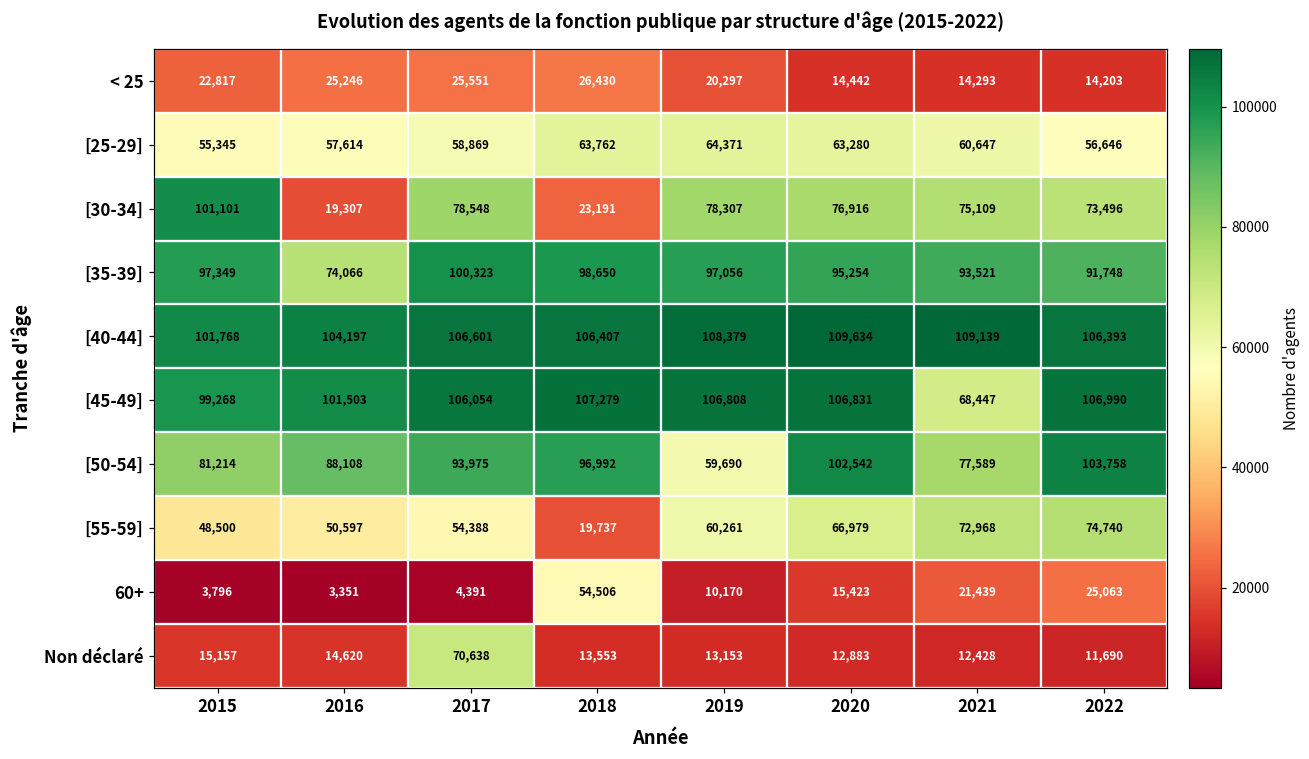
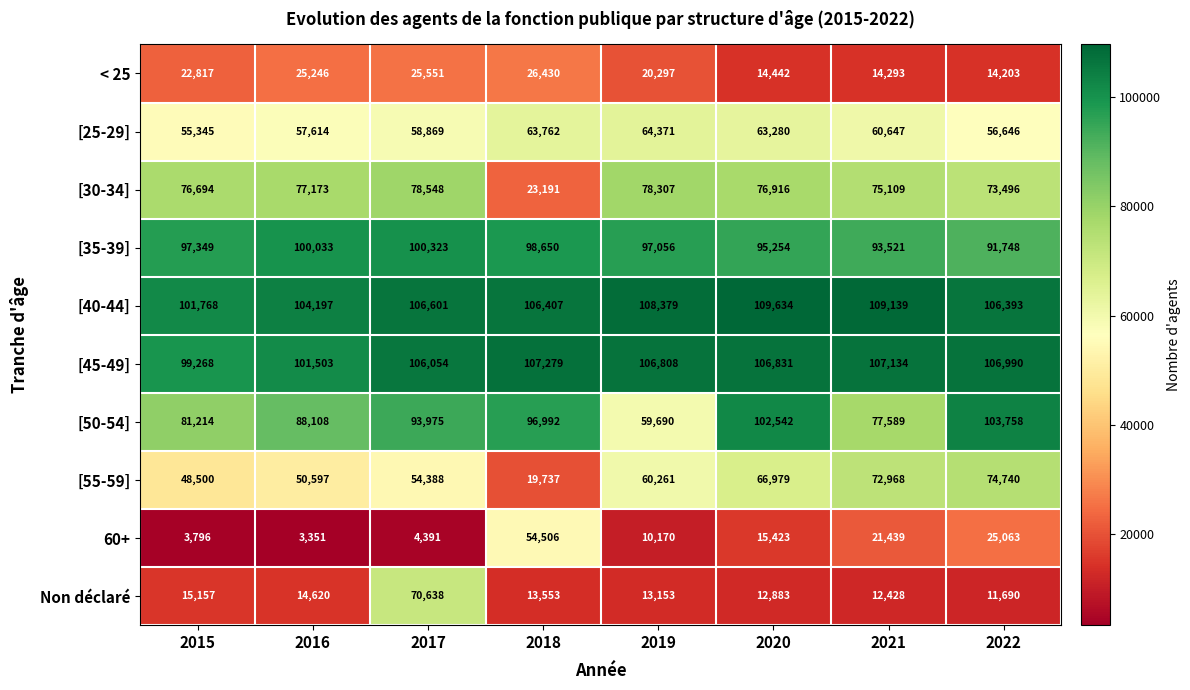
  {
    "< 25": {
      "2015": "22,817",
      "2016": "25,246",
      "2017": "25,551",
      "2018": "26,430",
      "2019": "20,297",
      "2020": "14,442",
      "2021": "14,293",
      "2022": "14,203"
    },
    "[25-29]": {
      "2015": "55,345",
      "2016": "57,614",
      "2017": "58,869",
      "2018": "63,762",
      "2019": "64,371",
      "2020": "63,280",
      "2021": "60,647",
      "2022": "56,646"
    },
    "[30-34]": {
-     "2015": "101,101",
-     "2016": "19,307",
+     "2015": "76,694",
+     "2016": "77,173",
      "2017": "78,548",
      "2018": "23,191",
      "2019": "78,307",
      "2020": "76,916",
      "2021": "75,109",
      "2022": "73,496"
    },
    "[35-39]": {
      "2015": "97,349",
-     "2016": "74,066",
+     "2016": "100,033",
      "2017": "100,323",
      "2018": "98,650",
      "2019": "97,056",
      "2020": "95,254",
      "2021": "93,521",
      "2022": "91,748"
    },
    "[40-44]": {
      "2015": "101,768",
      "2016": "104,197",
      "2017": "106,601",
      "2018": "106,407",
      "2019": "108,379",
      "2020": "109,634",
      "2021": "109,139",
      "2022": "106,393"
    },
    "[45-49]": {
      "2015": "99,268",
      "2016": "101,503",
      "2017": "106,054",
      "2018": "107,279",
      "2019": "106,808",
      "2020": "106,831",
-     "2021": "68,447",
+     "2021": "107,134",
      "2022": "106,990"
    },
    "[50-54]": {
      "2015": "81,214",
      "2016": "88,108",
      "2017": "93,975",
      "2018": "96,992",
      "2019": "59,690",
      "2020": "102,542",
      "2021": "77,589",
      "2022": "103,758"
    },
    "[55-59]": {
      "2015": "48,500",
      "2016": "50,597",
      "2017": "54,388",
      "2018": "19,737",
      "2019": "60,261",
      "2020": "66,979",
      "2021": "72,968",
      "2022": "74,740"
    },
    "60+": {
      "2015": "3,796",
      "2016": "3,351",
      "2017": "4,391",
      "2018": "54,506",
      "2019": "10,170",
      "2020": "15,423",
      "2021": "21,439",
      "2022": "25,063"
    },
    "Non déclaré": {
      "2015": "15,157",
      "2016": "14,620",
      "2017": "70,638",
      "2018": "13,553",
      "2019": "13,153",
      "2020": "12,883",
      "2021": "12,428",
      "2022": "11,690"
    }
  }
